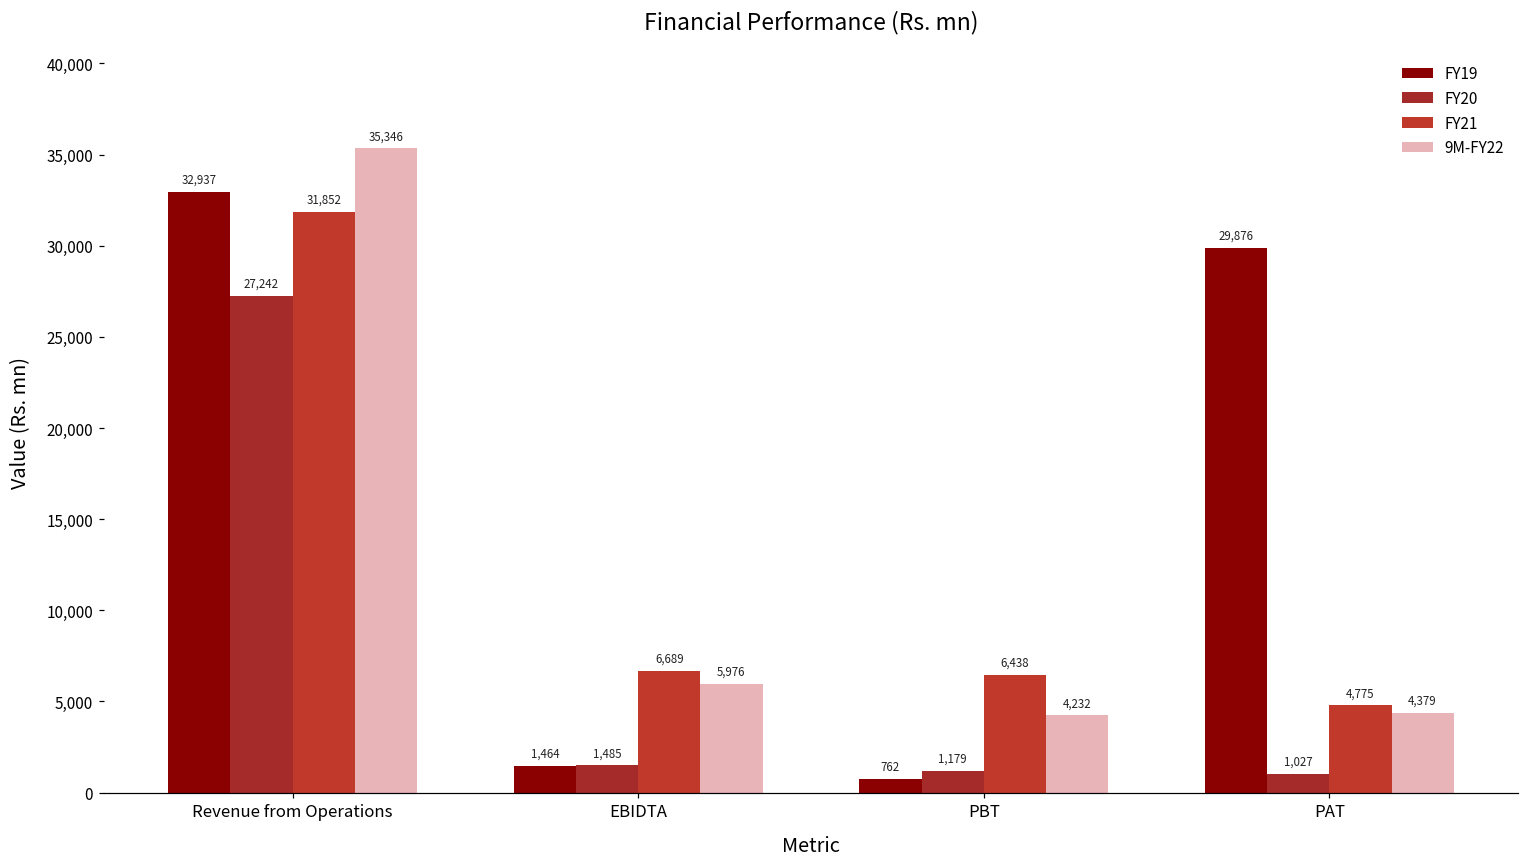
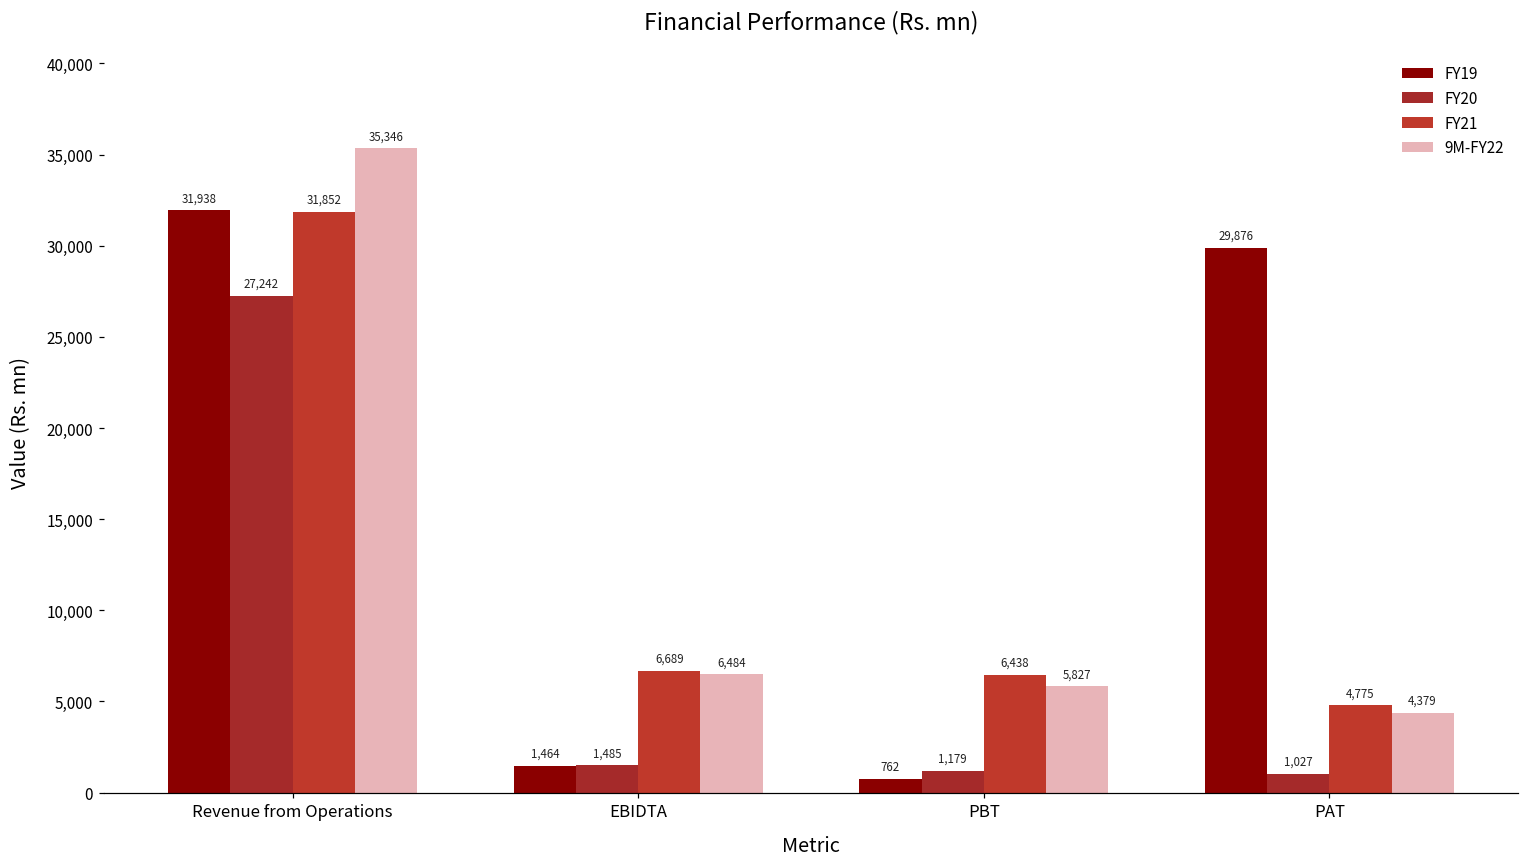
  {
    "FY19": {
-     "Revenue from Operations": "32,937",
+     "Revenue from Operations": "31,938",
      "EBIDTA": "1,464",
      "PBT": "762",
      "PAT": "29,876"
    },
    "9M-FY22": {
      "Revenue from Operations": "35,346",
-     "EBIDTA": "5,976",
-     "PBT": "4,232",
+     "EBIDTA": "6,484",
+     "PBT": "5,827",
      "PAT": "4,379"
    }
  }
